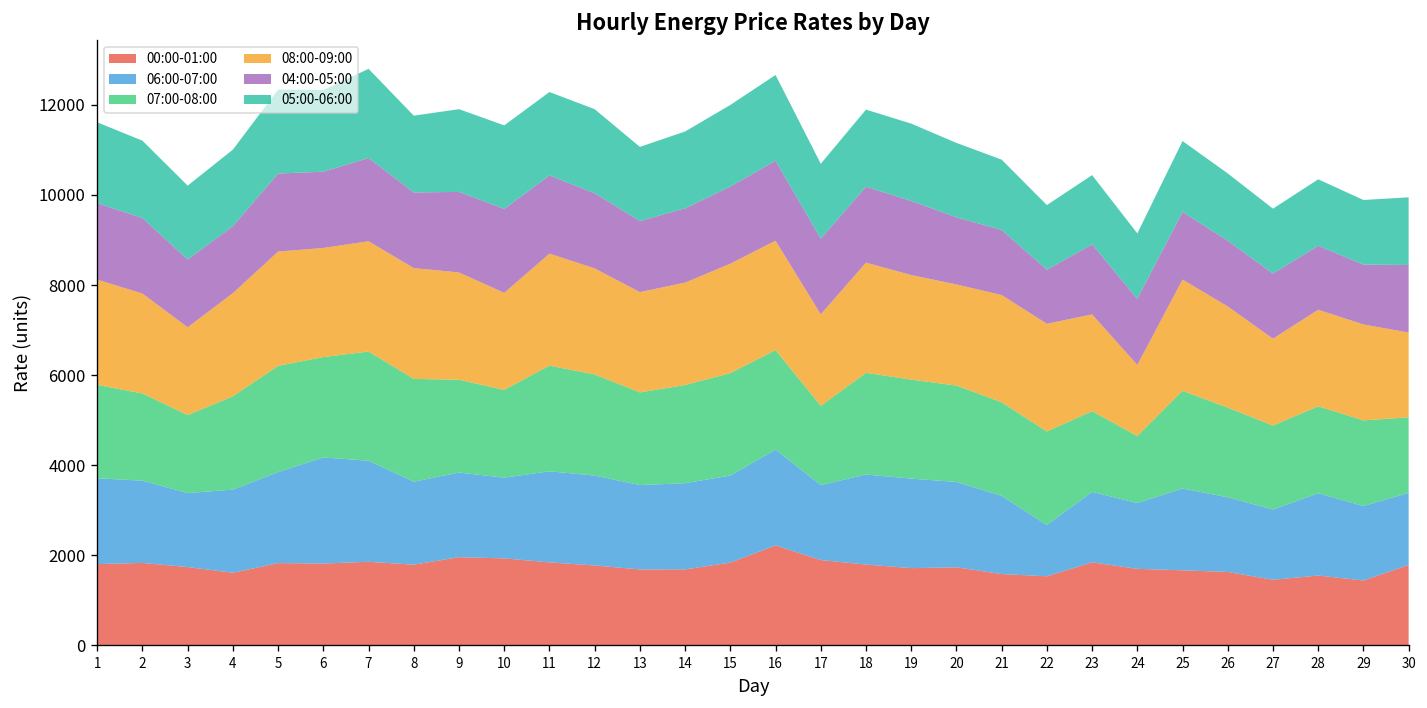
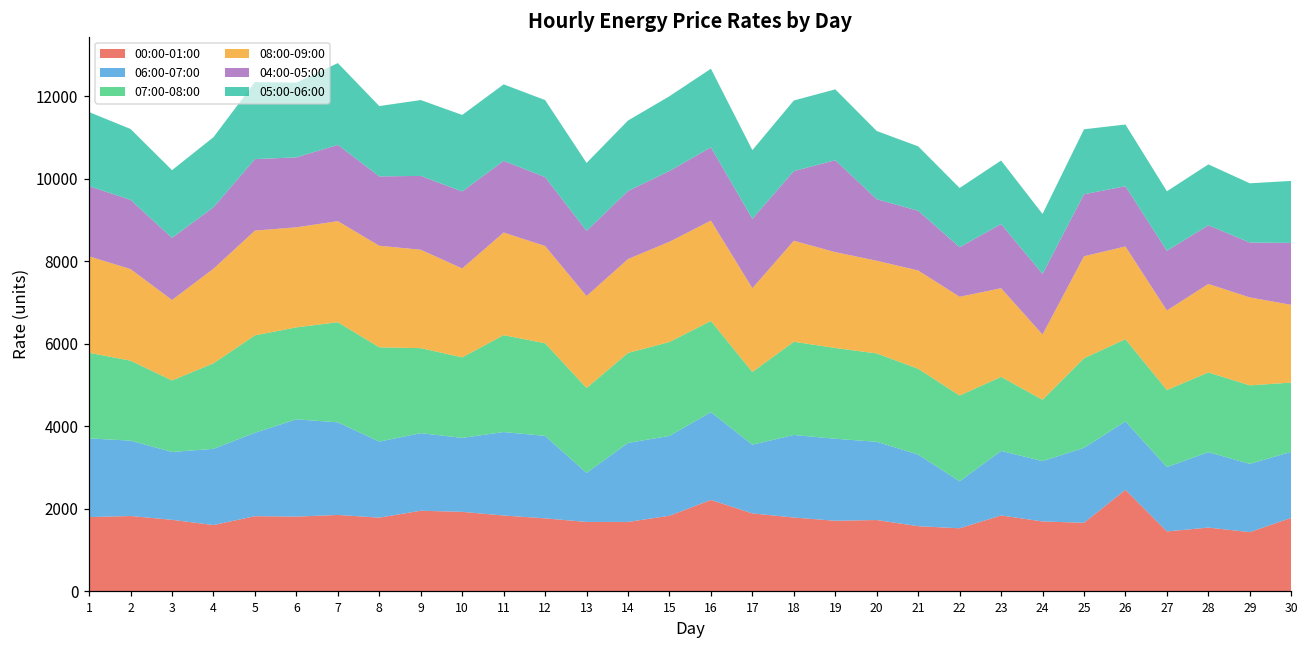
  {
    "00:00-01:00": {
      "1": 1800,
      "2": 1800,
      "3": 1700,
      "4": 1600,
      "5": 1800,
      "6": 1800,
      "7": 1900,
      "8": 1800,
      "9": 2000,
      "10": 1900,
      "11": 1800,
      "12": 1800,
      "13": 1700,
      "14": 1700,
      "15": 1800,
      "16": 2200,
      "17": 1900,
      "18": 1800,
      "19": 1700,
      "20": 1700,
      "21": 1600,
      "22": 1500,
      "23": 1800,
      "24": 1700,
      "25": 1700,
-     "26": 1600,
+     "26": 2500,
      "27": 1500,
      "28": 1500,
      "29": 1400,
      "30": 1800
    },
    "06:00-07:00": {
      "1": 1900,
      "2": 1800,
      "3": 1600,
      "4": 1800,
      "5": 2000,
      "6": 2400,
      "7": 2200,
      "8": 1800,
      "9": 1900,
      "10": 1800,
      "11": 2000,
      "12": 2000,
-     "13": 1900,
+     "13": 1200,
      "14": 1900,
      "15": 1900,
      "16": 2100,
      "17": 1700,
      "18": 2000,
      "19": 2000,
      "20": 1900,
      "21": 1700,
      "22": 1100,
      "23": 1600,
      "24": 1500,
      "25": 1800,
      "26": 1700,
      "27": 1600,
      "28": 1800,
      "29": 1700,
      "30": 1600
    },
    "08:00-09:00": {
      "1": 2300,
      "2": 2200,
      "3": 1900,
      "4": 2300,
      "5": 2500,
      "6": 2400,
      "7": 2400,
      "8": 2500,
      "9": 2400,
      "10": 2200,
      "11": 2500,
      "12": 2400,
      "13": 2200,
      "14": 2300,
      "15": 2400,
      "16": 2400,
      "17": 2000,
      "18": 2400,
      "19": 2300,
      "20": 2200,
      "21": 2400,
      "22": 2400,
      "23": 2100,
      "24": 1600,
      "25": 2500,
      "26": 2200,
      "27": 1900,
      "28": 2100,
      "29": 2100,
      "30": 1900
    },
    "04:00-05:00": {
      "1": 1700,
      "2": 1700,
      "3": 1500,
      "4": 1500,
      "5": 1700,
      "6": 1700,
      "7": 1800,
      "8": 1700,
      "9": 1800,
      "10": 1900,
      "11": 1700,
      "12": 1700,
      "13": 1600,
      "14": 1600,
      "15": 1700,
      "16": 1800,
      "17": 1700,
      "18": 1700,
-     "19": 1600,
+     "19": 2200,
      "20": 1500,
      "21": 1400,
      "22": 1200,
      "23": 1600,
      "24": 1500,
      "25": 1500,
      "26": 1500,
      "27": 1400,
      "28": 1400,
      "29": 1300,
      "30": 1500
    }
  }
